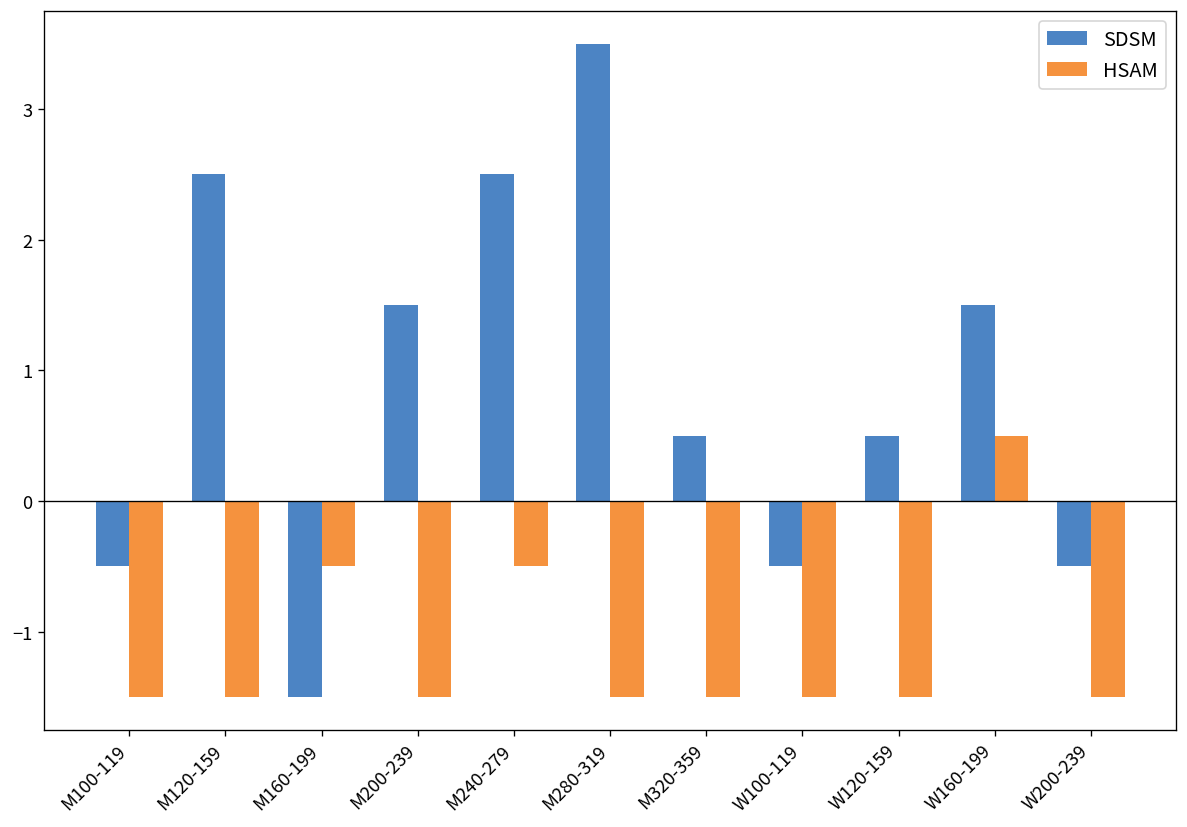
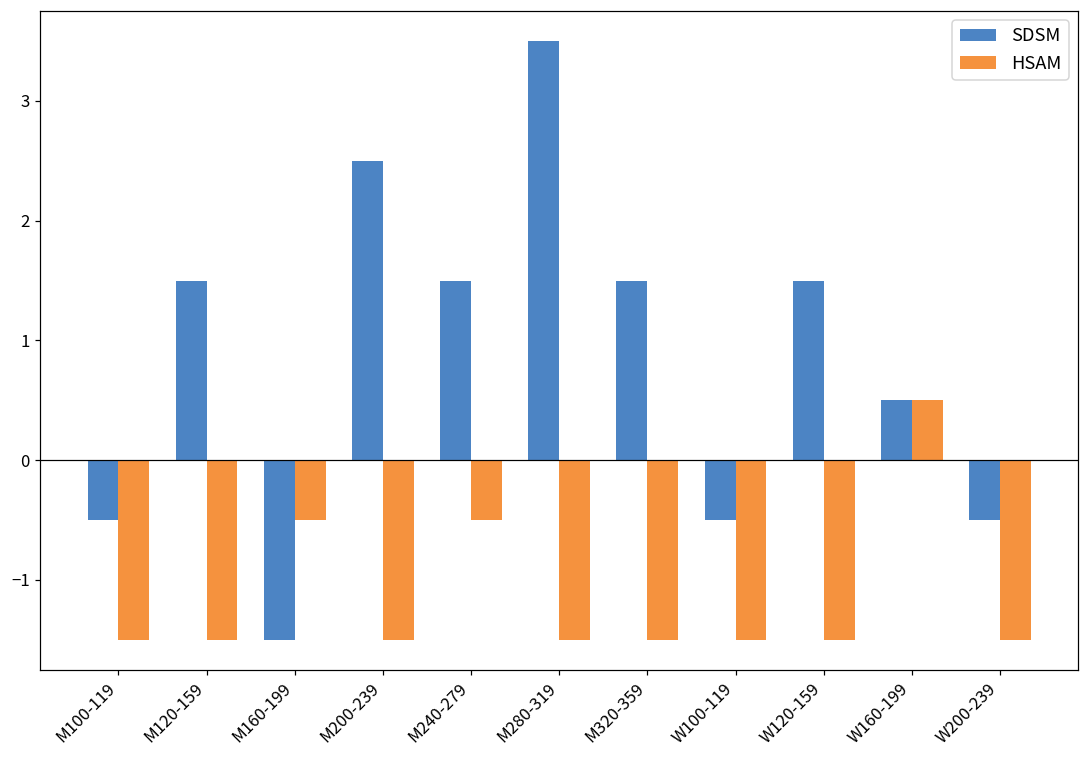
  {
    "SDSM": {
      "M100-119": -0.50,
-     "M120-159": 2.50,
+     "M120-159": 1.50,
      "M160-199": -1.50,
-     "M200-239": 1.50,
-     "M240-279": 2.50,
+     "M200-239": 2.50,
+     "M240-279": 1.50,
      "M280-319": 3.50,
-     "M320-359": 0.50,
+     "M320-359": 1.50,
      "W100-119": -0.50,
-     "W120-159": 0.50,
-     "W160-199": 1.50,
+     "W120-159": 1.50,
+     "W160-199": 0.50,
      "W200-239": -0.50
    },
    "HSAM": {
      "M100-119": -1.50,
      "M120-159": -1.50,
      "M160-199": -0.50,
      "M200-239": -1.50,
      "M240-279": -0.50,
      "M280-319": -1.50,
      "M320-359": -1.50,
      "W100-119": -1.50,
      "W120-159": -1.50,
      "W160-199": 0.50,
      "W200-239": -1.50
    }
  }
